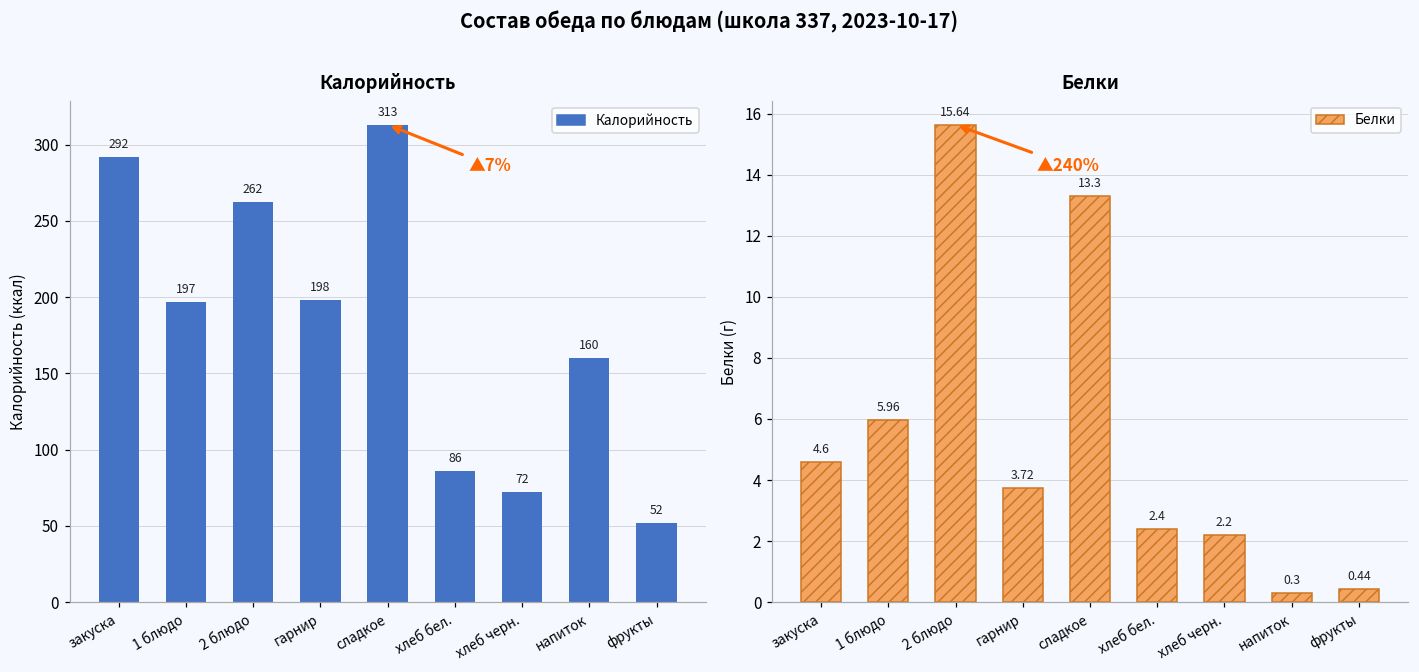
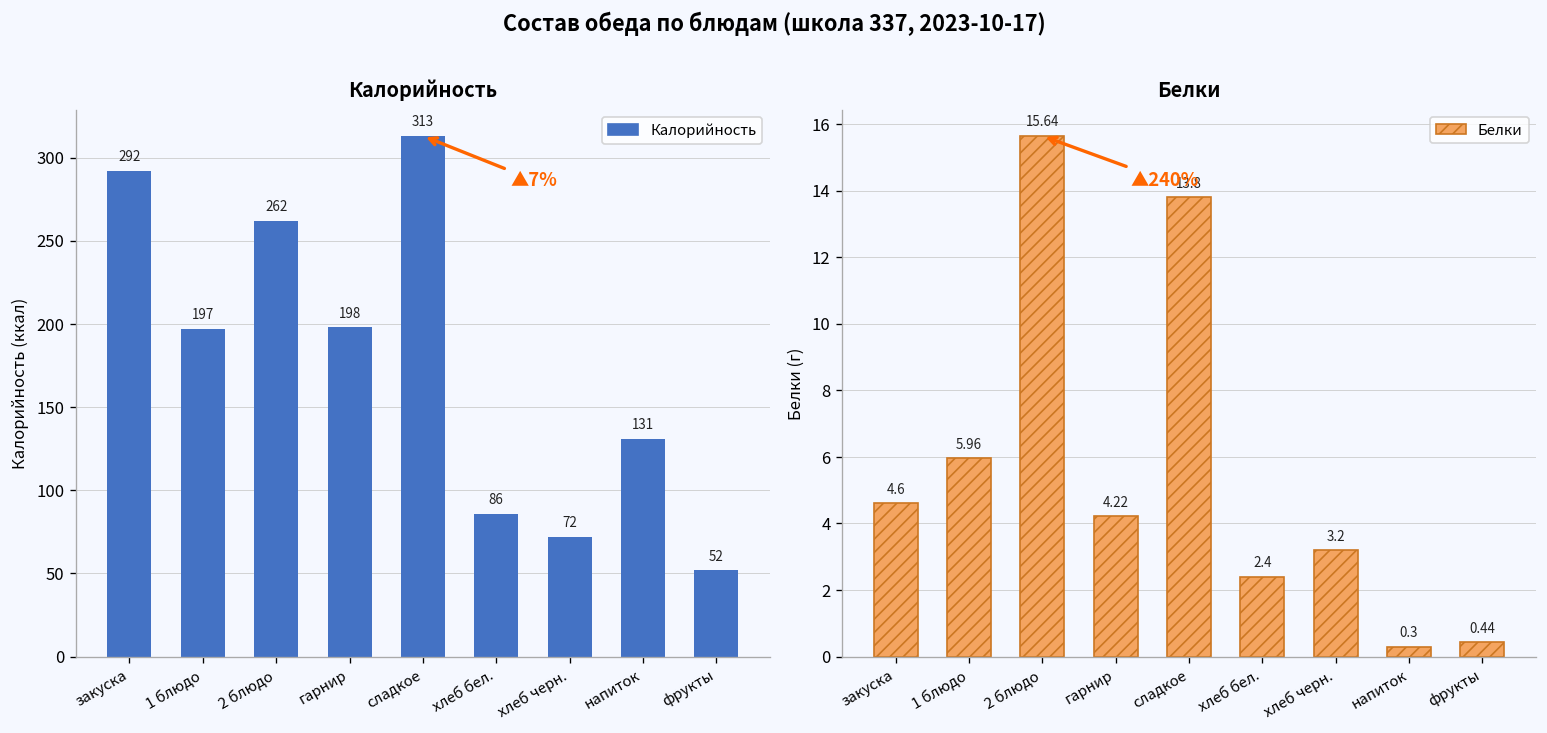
  {
    "Калорийность": {
      "закуска": 292,
      "1 блюдо": 197,
      "2 блюдо": 262,
      "гарнир": 198,
      "сладкое": 313,
      "хлеб бел.": 86,
      "хлеб черн.": 72,
-     "напиток": 160,
+     "напиток": 131,
      "фрукты": 52
    },
    "Белки": {
      "закуска": 4.6,
      "1 блюдо": 5.96,
      "2 блюдо": 15.64,
-     "гарнир": 3.72,
-     "сладкое": 13.3,
+     "гарнир": 4.22,
+     "сладкое": 13.8,
      "хлеб бел.": 2.4,
-     "хлеб черн.": 2.2,
+     "хлеб черн.": 3.2,
      "напиток": 0.3,
      "фрукты": 0.44
    }
  }
